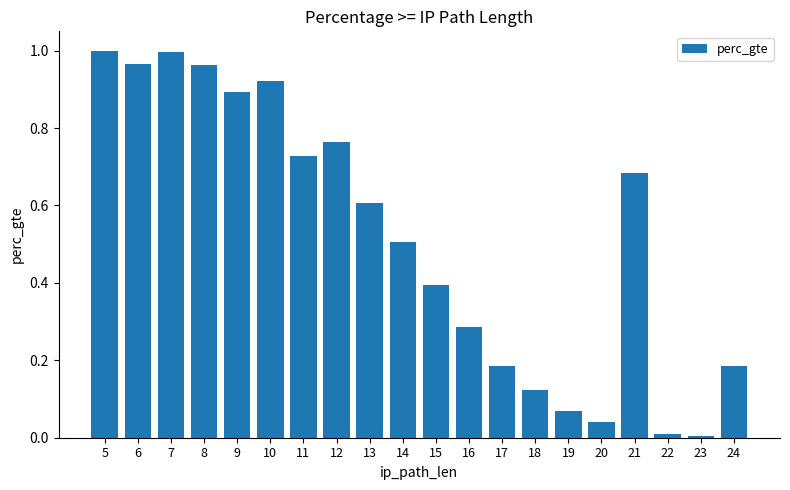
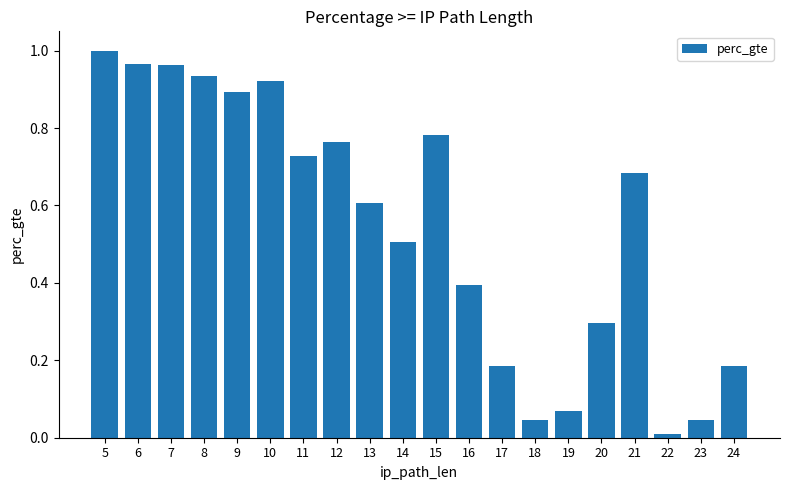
  {
    "5": 1.00,
    "6": 0.97,
-   "7": 1.00,
-   "8": 0.96,
+   "7": 0.96,
+   "8": 0.93,
    "9": 0.89,
    "10": 0.92,
    "11": 0.73,
    "12": 0.76,
    "13": 0.61,
    "14": 0.51,
-   "15": 0.39,
-   "16": 0.29,
+   "15": 0.78,
+   "16": 0.39,
    "17": 0.19,
-   "18": 0.12,
+   "18": 0.04,
    "19": 0.07,
-   "20": 0.04,
+   "20": 0.30,
    "21": 0.68,
    "22": 0.01,
-   "23": 0.00,
+   "23": 0.05,
    "24": 0.18
  }
